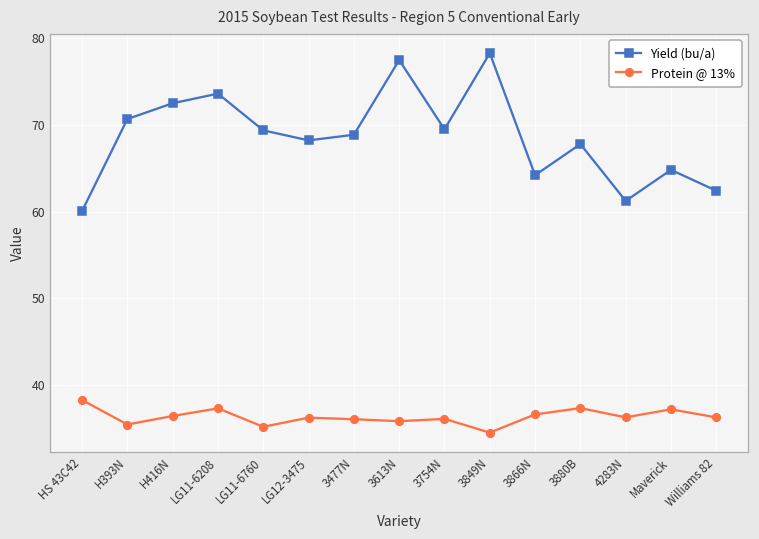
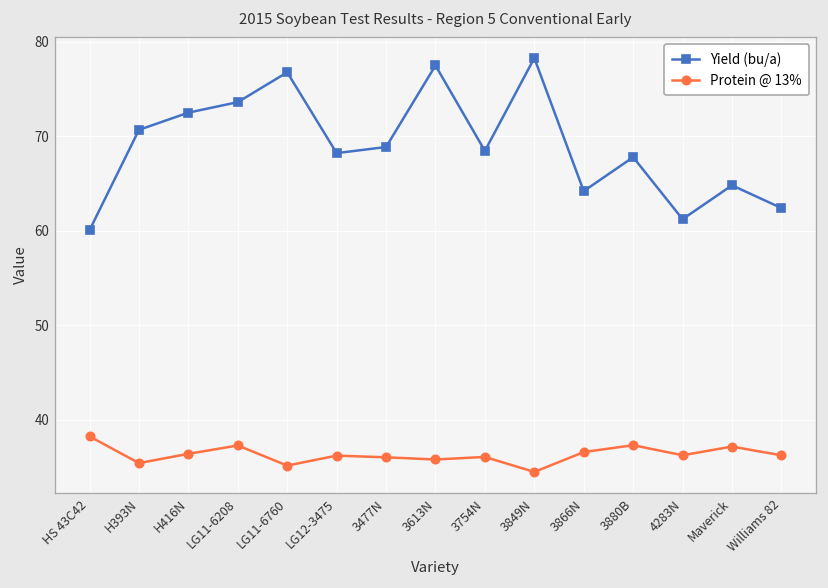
  {
    "Yield (bu/a)": {
      "HS 43C42": 60,
      "H393N": 71,
      "H416N": 73,
      "LG11-6208": 74,
-     "LG11-6760": 69,
+     "LG11-6760": 77,
      "LG12-3475": 68,
      "3477N": 69,
      "3613N": 78,
-     "3754N": 70,
+     "3754N": 68,
      "3849N": 78,
      "3866N": 64,
      "3880B": 68,
      "4283N": 61,
      "Maverick": 65,
      "Williams 82": 62
    },
    "Protein @ 13%": {
      "HS 43C42": 38,
      "H393N": 35,
      "H416N": 36,
      "LG11-6208": 37,
      "LG11-6760": 35,
      "LG12-3475": 36,
      "3477N": 36,
      "3613N": 36,
      "3754N": 36,
      "3849N": 34,
      "3866N": 37,
      "3880B": 37,
      "4283N": 36,
      "Maverick": 37,
      "Williams 82": 36
    }
  }
